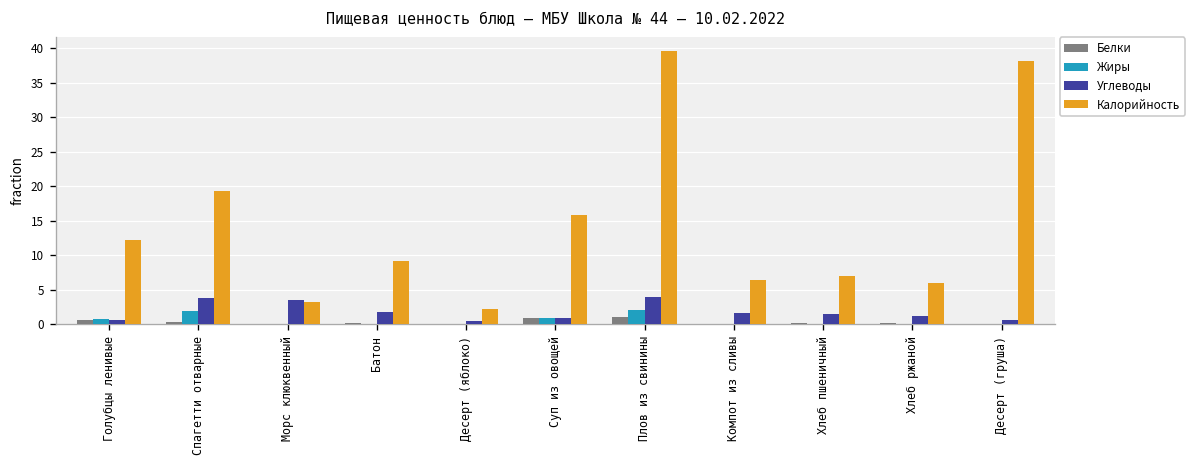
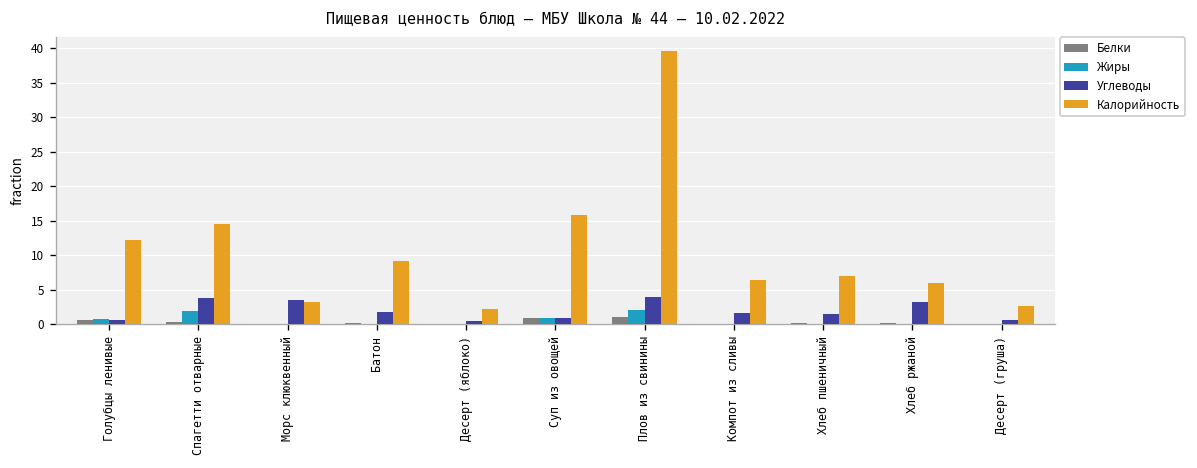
  {
    "Белки": {
      "Голубцы ленивые": 1,
      "Морс клюквенный": 0,
      "Суп из овощей": 1,
      "Плов из свинины": 1,
      "Компот из сливы": 0
    },
    "Жиры": {
      "Голубцы ленивые": 1,
      "Спагетти отварные": 2,
      "Морс клюквенный": 0,
      "Суп из овощей": 1,
      "Плов из свинины": 2,
      "Компот из сливы": 0
    },
    "Углеводы": {
      "Голубцы ленивые": 1,
      "Спагетти отварные": 4,
      "Морс клюквенный": 4,
      "Батон": 2,
      "Десерт (яблоко)": 0,
      "Суп из овощей": 1,
      "Плов из свинины": 4,
      "Компот из сливы": 2,
      "Хлеб пшеничный": 1,
-     "Хлеб ржаной": 1,
+     "Хлеб ржаной": 3,
      "Десерт (груша)": 1
    },
    "Калорийность": {
      "Голубцы ленивые": 12,
-     "Спагетти отварные": 19,
+     "Спагетти отварные": 15,
      "Морс клюквенный": 3,
      "Батон": 9,
      "Десерт (яблоко)": 2,
      "Суп из овощей": 16,
      "Плов из свинины": 40,
      "Компот из сливы": 6,
      "Хлеб пшеничный": 7,
      "Хлеб ржаной": 6,
-     "Десерт (груша)": 38
+     "Десерт (груша)": 3
    }
  }
